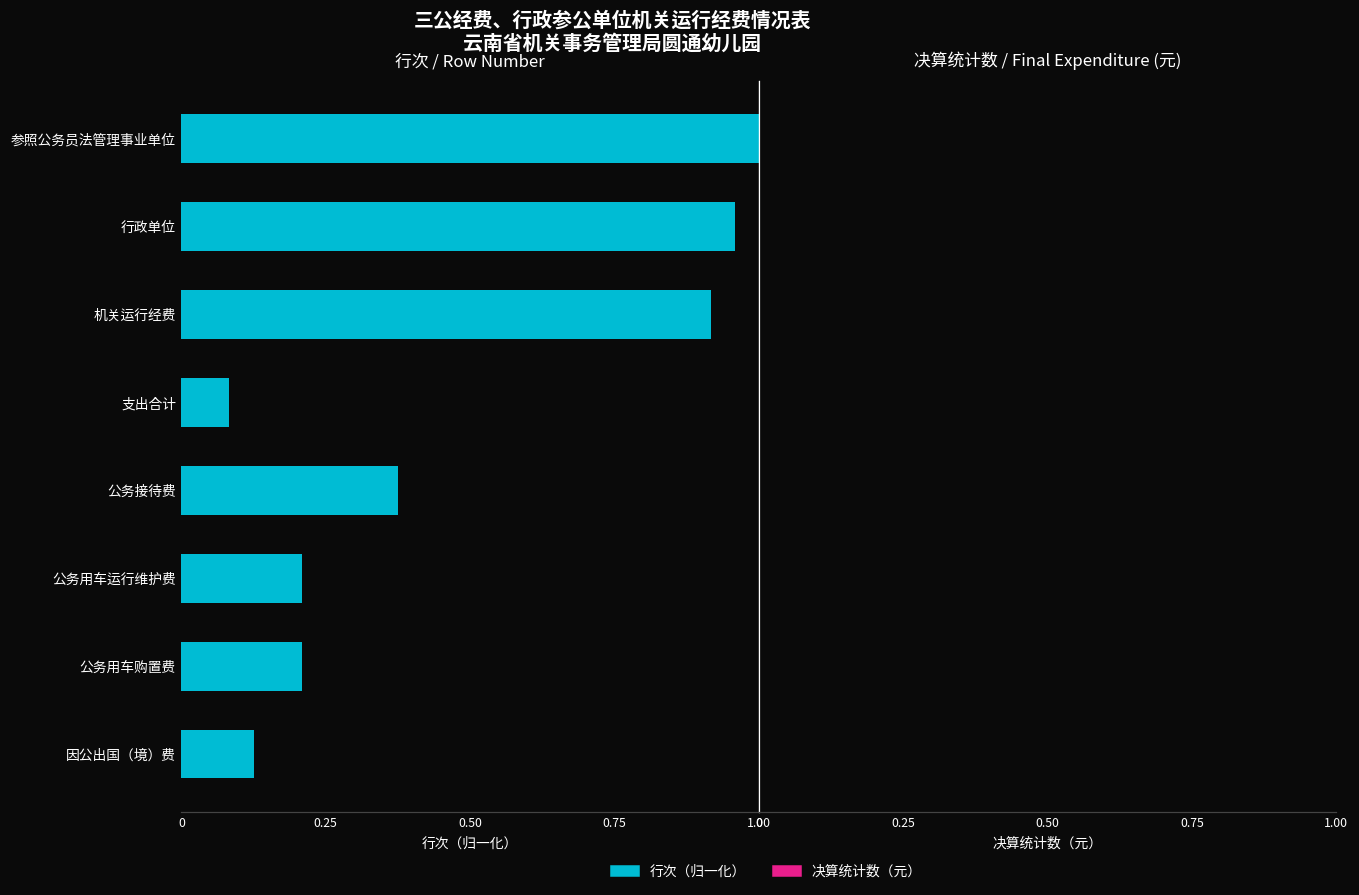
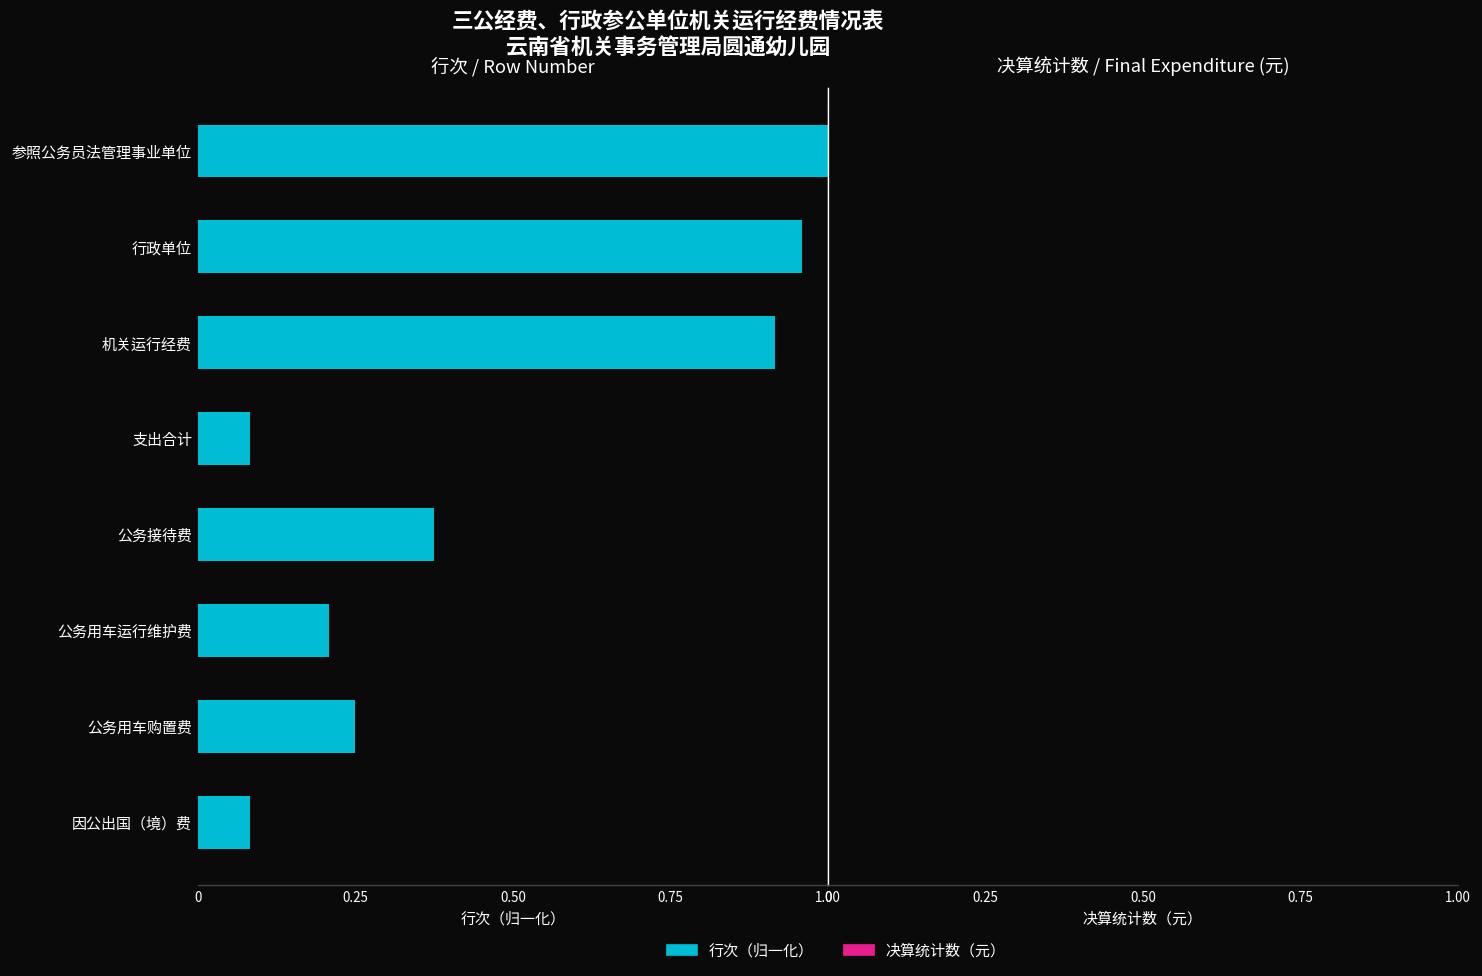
  {
    "行次 / Row Number": {
      "参照公务员法管理事业单位": 1.00,
      "行政单位": 0.96,
      "机关运行经费": 0.92,
      "支出合计": 0.08,
      "公务接待费": 0.38,
      "公务用车运行维护费": 0.21,
-     "公务用车购置费": 0.21,
-     "因公出国（境）费": 0.13
+     "公务用车购置费": 0.25,
+     "因公出国（境）费": 0.08
    }
  }
